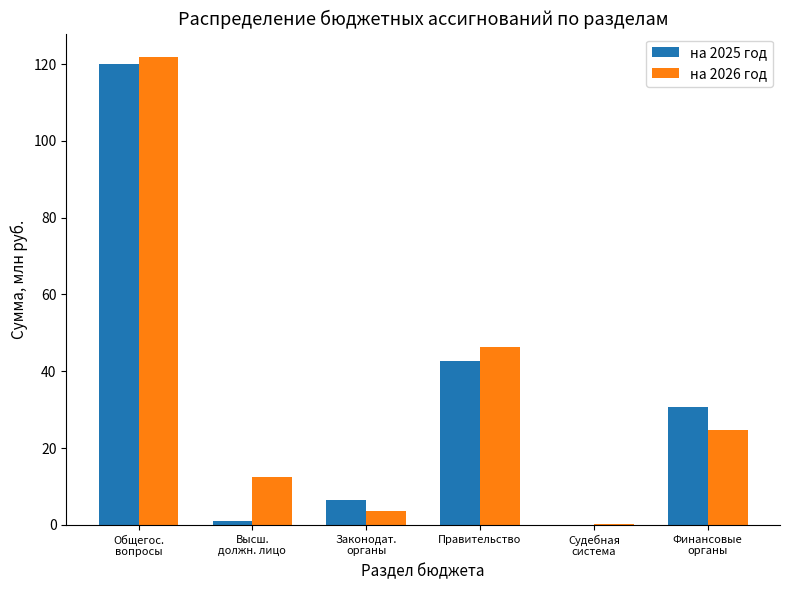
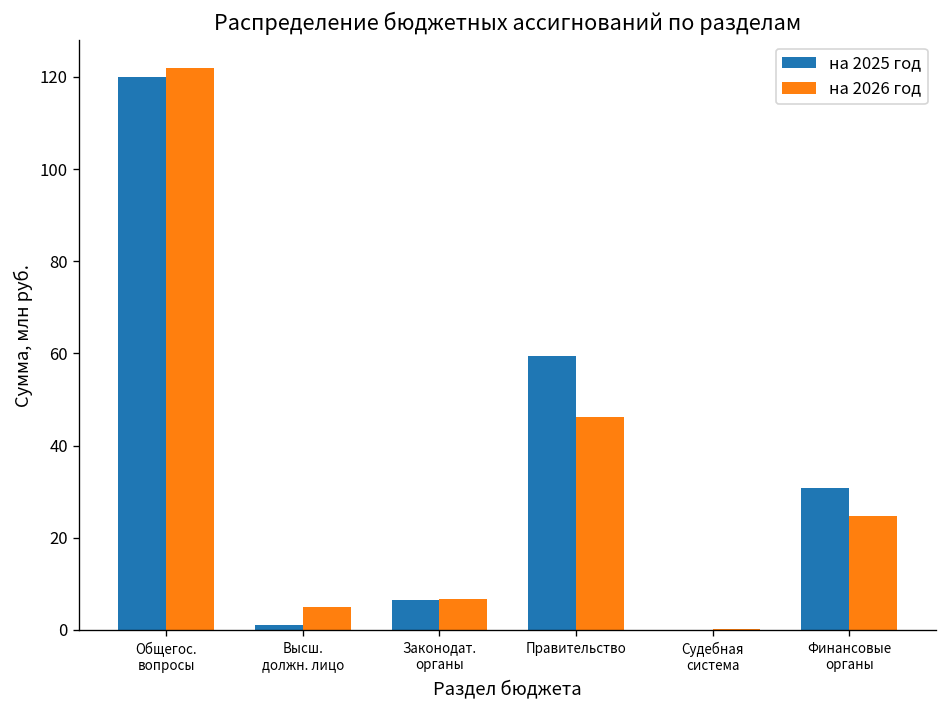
  {
    "на 2025 год": {
      "Общегос. вопросы": 120,
      "Высш. должн. лицо": 1,
      "Законодат. органы": 6,
-     "Правительство": 43,
+     "Правительство": 60,
      "Финансовые органы": 31
    },
    "на 2026 год": {
      "Общегос. вопросы": 122,
-     "Высш. должн. лицо": 12,
-     "Законодат. органы": 4,
+     "Высш. должн. лицо": 5,
+     "Законодат. органы": 7,
      "Правительство": 46,
      "Финансовые органы": 25
    }
  }
